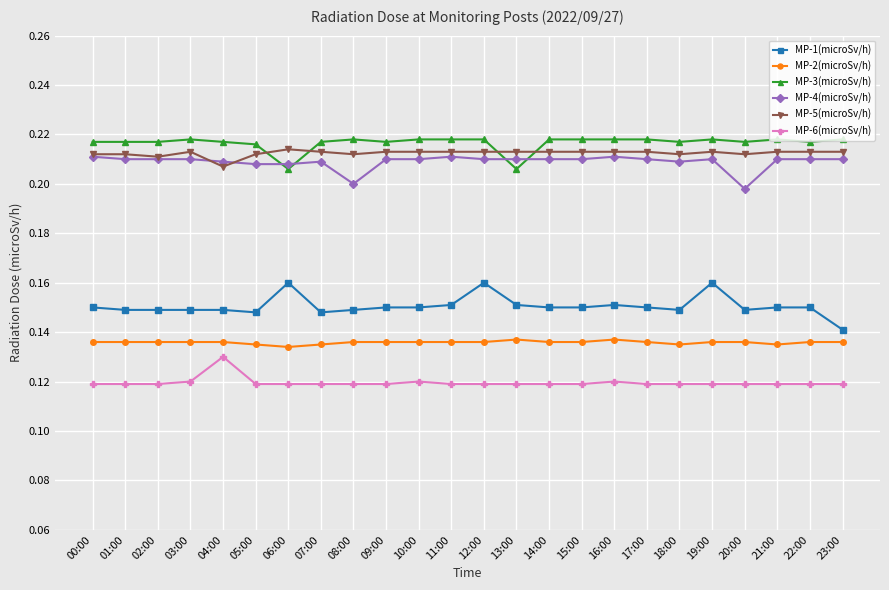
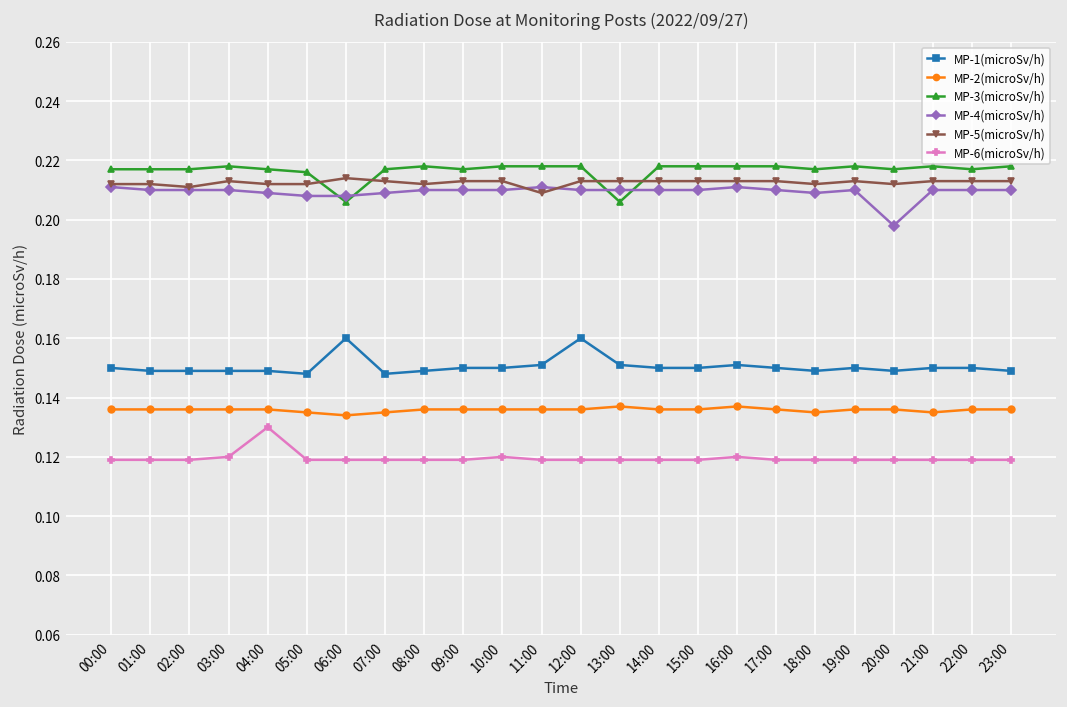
  {
    "MP-1(microSv/h)": {
      "00:00": 0.150,
      "01:00": 0.149,
      "02:00": 0.149,
      "03:00": 0.149,
      "04:00": 0.149,
      "05:00": 0.148,
      "06:00": 0.160,
      "07:00": 0.148,
      "08:00": 0.149,
      "09:00": 0.150,
      "10:00": 0.150,
      "11:00": 0.151,
      "12:00": 0.160,
      "13:00": 0.151,
      "14:00": 0.150,
      "15:00": 0.150,
      "16:00": 0.151,
      "17:00": 0.150,
      "18:00": 0.149,
-     "19:00": 0.16,
+     "19:00": 0.15,
      "20:00": 0.149,
      "21:00": 0.150,
      "22:00": 0.150,
-     "23:00": 0.141
+     "23:00": 0.149
    },
    "MP-2(microSv/h)": {
      "00:00": 0.136,
      "01:00": 0.136,
      "02:00": 0.136,
      "03:00": 0.136,
      "04:00": 0.136,
      "05:00": 0.135,
      "06:00": 0.134,
      "07:00": 0.135,
      "08:00": 0.136,
      "09:00": 0.136,
      "10:00": 0.136,
      "11:00": 0.136,
      "12:00": 0.136,
      "13:00": 0.137,
      "14:00": 0.136,
      "15:00": 0.136,
      "16:00": 0.137,
      "17:00": 0.136,
      "18:00": 0.135,
      "19:00": 0.136,
      "20:00": 0.136,
      "21:00": 0.135,
      "22:00": 0.136,
      "23:00": 0.136
    },
    "MP-3(microSv/h)": {
      "00:00": 0.217,
      "01:00": 0.217,
      "02:00": 0.217,
      "03:00": 0.218,
      "04:00": 0.217,
      "05:00": 0.216,
      "06:00": 0.206,
      "07:00": 0.217,
      "08:00": 0.218,
      "09:00": 0.217,
      "10:00": 0.218,
      "11:00": 0.218,
      "12:00": 0.218,
      "13:00": 0.206,
      "14:00": 0.218,
      "15:00": 0.218,
      "16:00": 0.218,
      "17:00": 0.218,
      "18:00": 0.217,
      "19:00": 0.218,
      "20:00": 0.217,
      "22:00": 0.217
    },
    "MP-4(microSv/h)": {
      "01:00": 0.21,
      "03:00": 0.21,
      "04:00": 0.21,
      "05:00": 0.208,
      "06:00": 0.208,
      "07:00": 0.21,
-     "08:00": 0.20,
+     "08:00": 0.21,
      "09:00": 0.21,
      "10:00": 0.21,
      "11:00": 0.21,
      "12:00": 0.21,
      "13:00": 0.21,
      "14:00": 0.21,
      "15:00": 0.21,
      "16:00": 0.21,
      "17:00": 0.21,
      "18:00": 0.21,
      "19:00": 0.21,
      "20:00": 0.198,
      "21:00": 0.21,
      "22:00": 0.21,
      "23:00": 0.21
    },
    "MP-5(microSv/h)": {
      "01:00": 0.212,
      "03:00": 0.213,
-     "04:00": 0.207,
+     "04:00": 0.212,
      "05:00": 0.212,
      "06:00": 0.214,
      "07:00": 0.213,
      "08:00": 0.212,
      "09:00": 0.213,
      "10:00": 0.213,
-     "11:00": 0.213,
+     "11:00": 0.209,
      "12:00": 0.213,
      "13:00": 0.213,
      "14:00": 0.213,
      "15:00": 0.213,
      "16:00": 0.213,
      "17:00": 0.213,
      "18:00": 0.212,
      "19:00": 0.213,
      "20:00": 0.212,
      "21:00": 0.213,
      "22:00": 0.213,
      "23:00": 0.213
    },
    "MP-6(microSv/h)": {
      "00:00": 0.119,
      "01:00": 0.119,
      "02:00": 0.119,
      "03:00": 0.120,
      "04:00": 0.130,
      "05:00": 0.119,
      "06:00": 0.119,
      "07:00": 0.119,
      "08:00": 0.119,
      "09:00": 0.119,
      "10:00": 0.120,
      "11:00": 0.119,
      "12:00": 0.119,
      "13:00": 0.119,
      "14:00": 0.119,
      "15:00": 0.119,
      "16:00": 0.120,
      "17:00": 0.119,
      "18:00": 0.119,
      "19:00": 0.119,
      "20:00": 0.119,
      "21:00": 0.119,
      "22:00": 0.119,
      "23:00": 0.119
    }
  }
